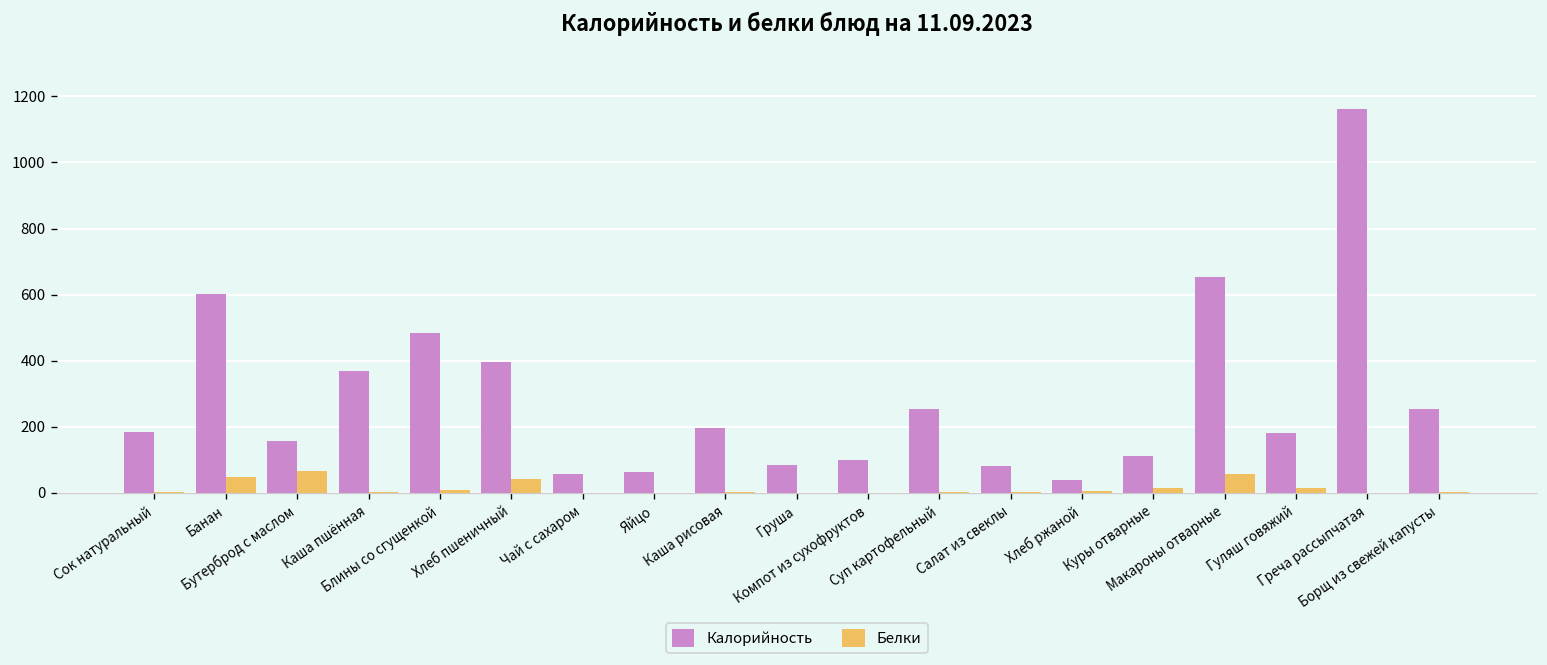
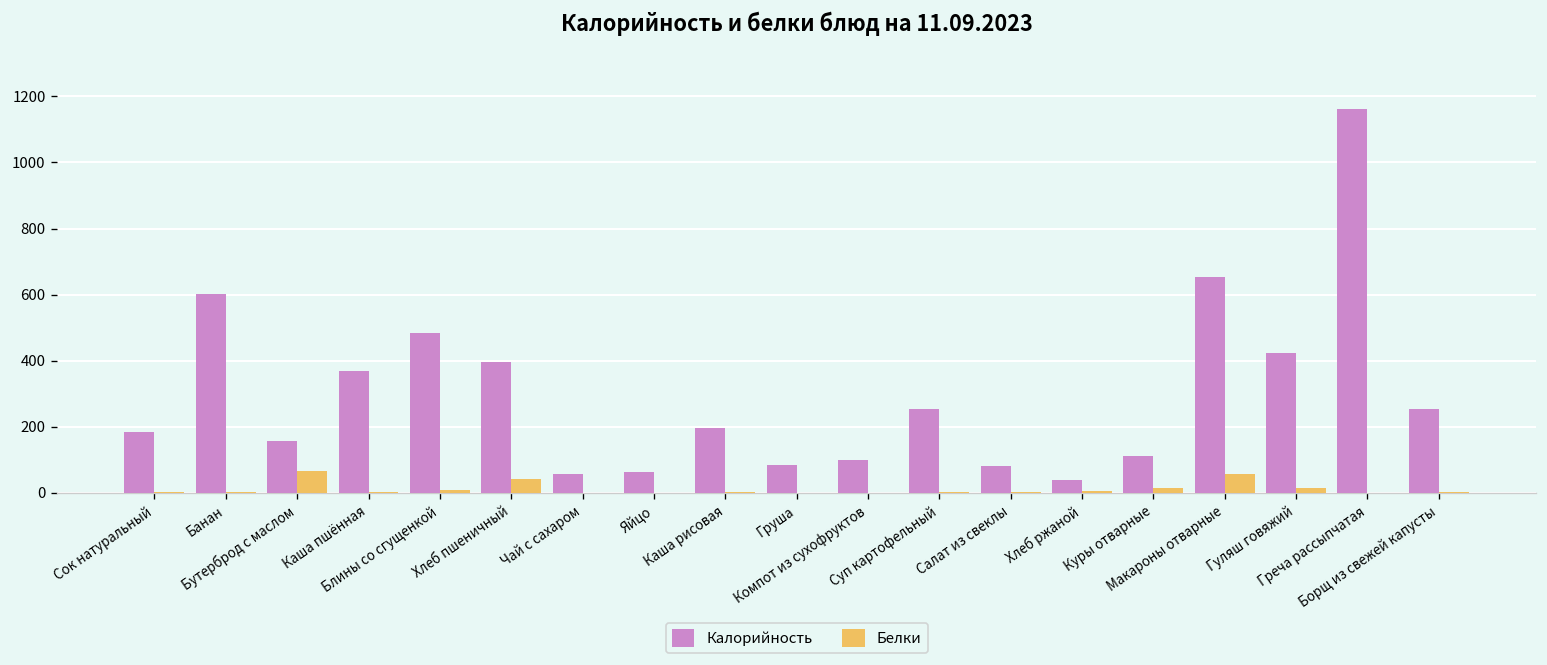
  {
    "Калорийность": {
      "Сок натуральный": 180,
      "Банан": 600,
      "Бутерброд с маслом": 160,
      "Каша пшённая": 370,
      "Блины со сгущенкой": 480,
      "Хлеб пшеничный": 400,
      "Чай с сахаром": 60,
      "Яйцо": 60,
      "Каша рисовая": 200,
      "Груша": 80,
      "Компот из сухофруктов": 100,
      "Суп картофельный": 250,
      "Салат из свеклы": 80,
      "Хлеб ржаной": 40,
      "Куры отварные": 110,
      "Макароны отварные": 650,
-     "Гуляш говяжий": 180,
+     "Гуляш говяжий": 420,
      "Греча рассыпчатая": 1160,
      "Борщ из свежей капусты": 250
    },
    "Белки": {
-     "Банан": 50,
+     "Банан": 0,
      "Бутерброд с маслом": 70,
      "Хлеб пшеничный": 40,
      "Чай с сахаром": 0,
      "Яйцо": 0,
      "Груша": 0,
      "Компот из сухофруктов": 0,
      "Куры отварные": 10,
      "Макароны отварные": 60,
      "Гуляш говяжий": 10,
      "Греча рассыпчатая": 0
    }
  }
